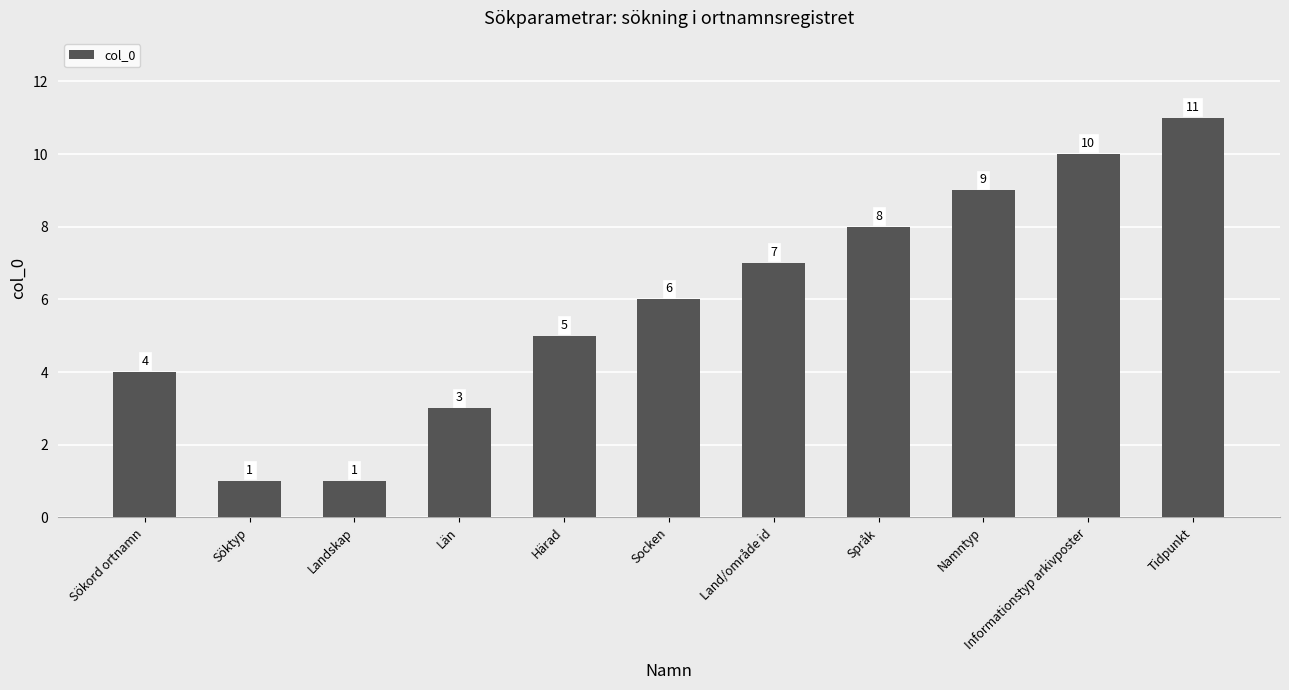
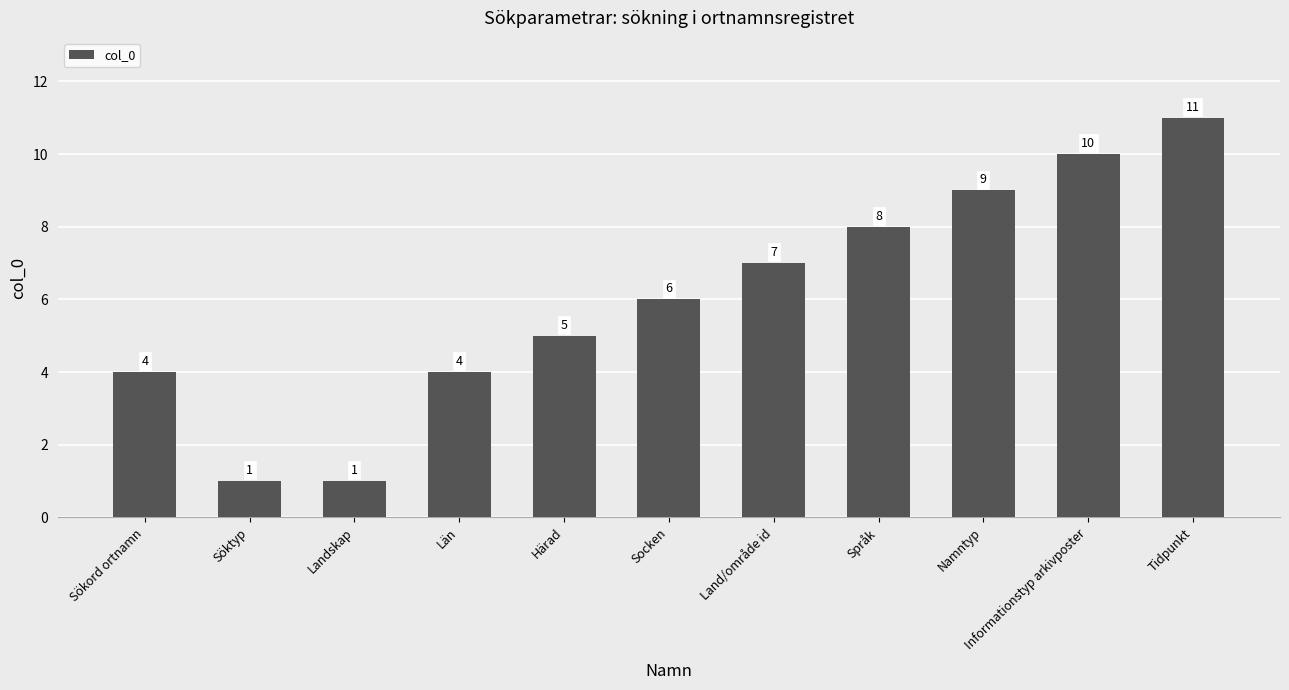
  {
-   "Län": 3
+   "Län": 4
  }
